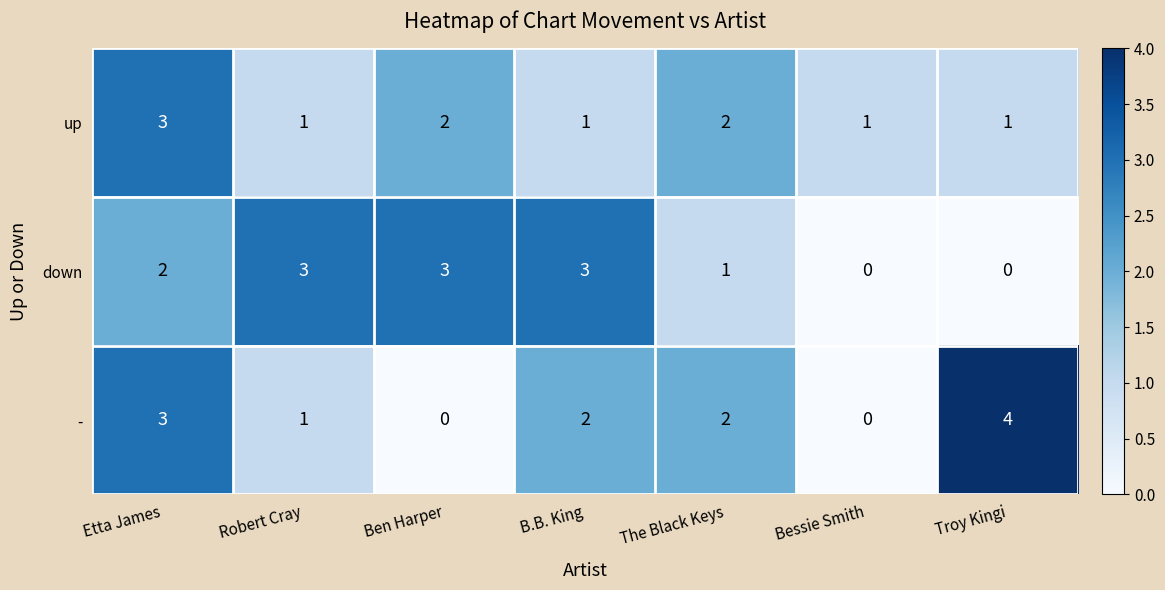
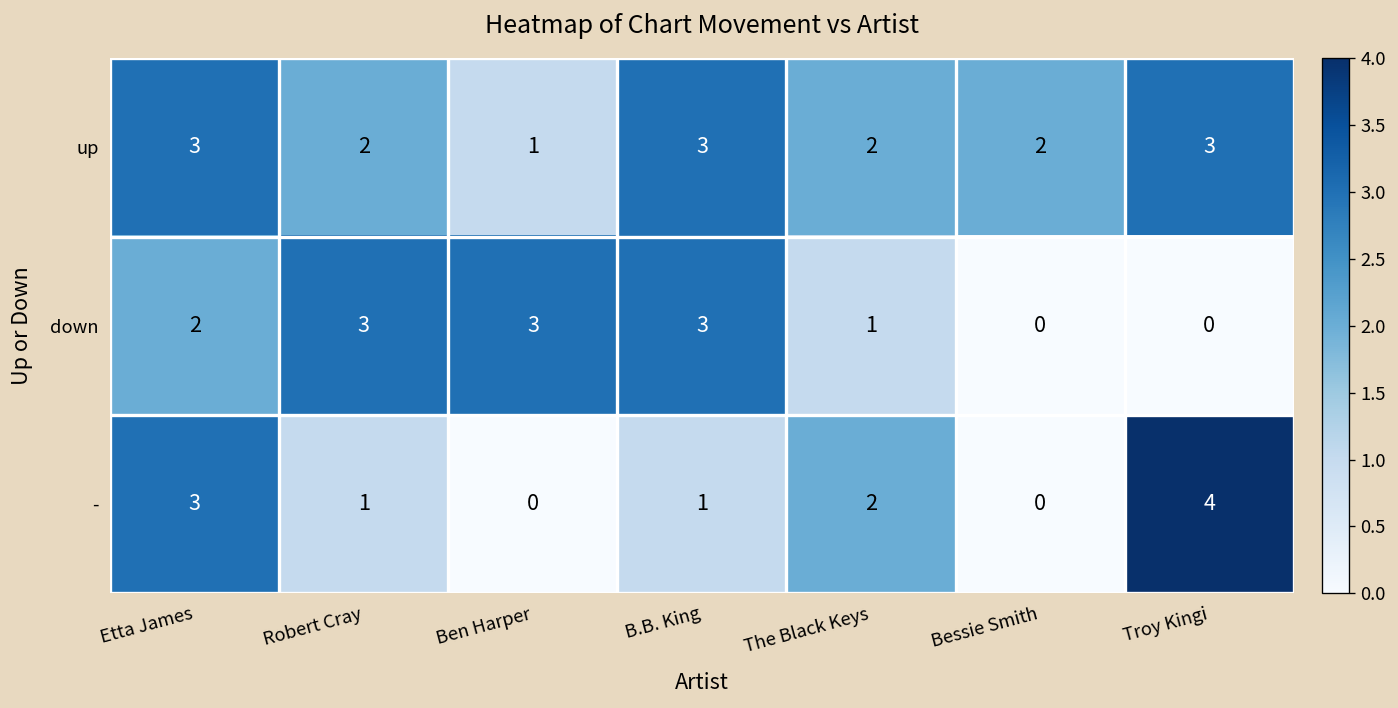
  {
    "up": {
      "Etta James": 3,
-     "Robert Cray": 1,
-     "Ben Harper": 2,
-     "B.B. King": 1,
+     "Robert Cray": 2,
+     "Ben Harper": 1,
+     "B.B. King": 3,
      "The Black Keys": 2,
-     "Bessie Smith": 1,
-     "Troy Kingi": 1
+     "Bessie Smith": 2,
+     "Troy Kingi": 3
    },
    "down": {
      "Etta James": 2,
      "Robert Cray": 3,
      "Ben Harper": 3,
      "B.B. King": 3,
      "The Black Keys": 1,
      "Bessie Smith": 0,
      "Troy Kingi": 0
    },
    "-": {
      "Etta James": 3,
      "Robert Cray": 1,
      "Ben Harper": 0,
-     "B.B. King": 2,
+     "B.B. King": 1,
      "The Black Keys": 2,
      "Bessie Smith": 0,
      "Troy Kingi": 4
    }
  }
